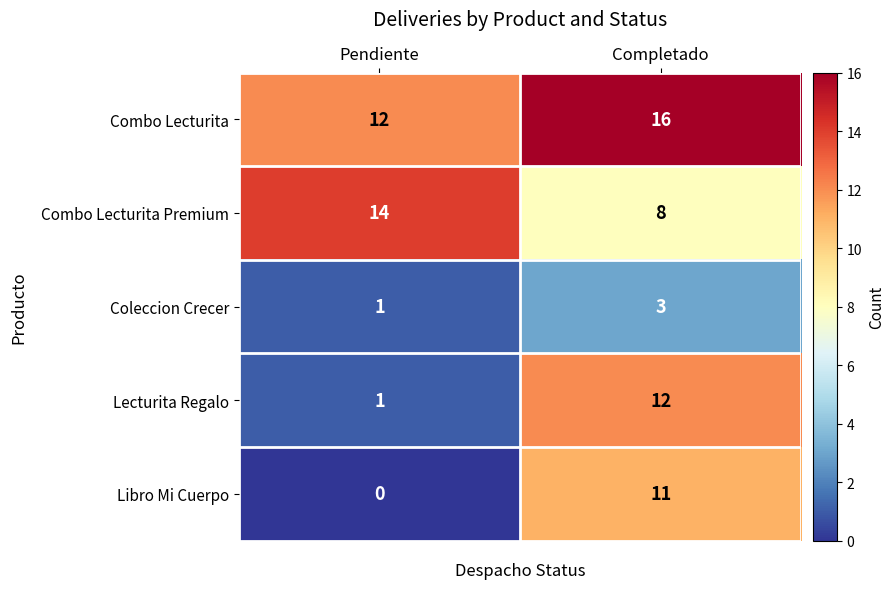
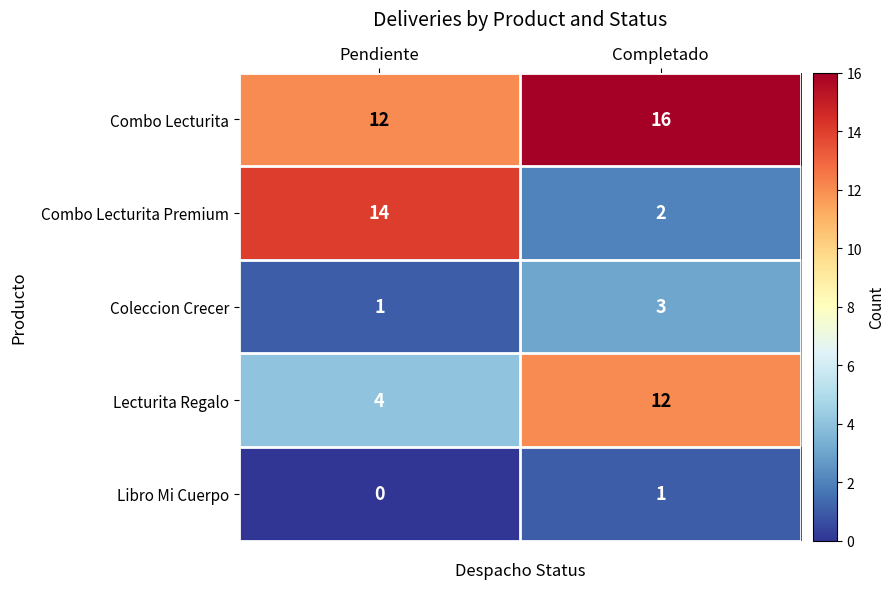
  {
    "Combo Lecturita": {
      "Pendiente": 12,
      "Completado": 16
    },
    "Combo Lecturita Premium": {
      "Pendiente": 14,
-     "Completado": 8
+     "Completado": 2
    },
    "Coleccion Crecer": {
      "Pendiente": 1,
      "Completado": 3
    },
    "Lecturita Regalo": {
-     "Pendiente": 1,
+     "Pendiente": 4,
      "Completado": 12
    },
    "Libro Mi Cuerpo": {
      "Pendiente": 0,
-     "Completado": 11
+     "Completado": 1
    }
  }
